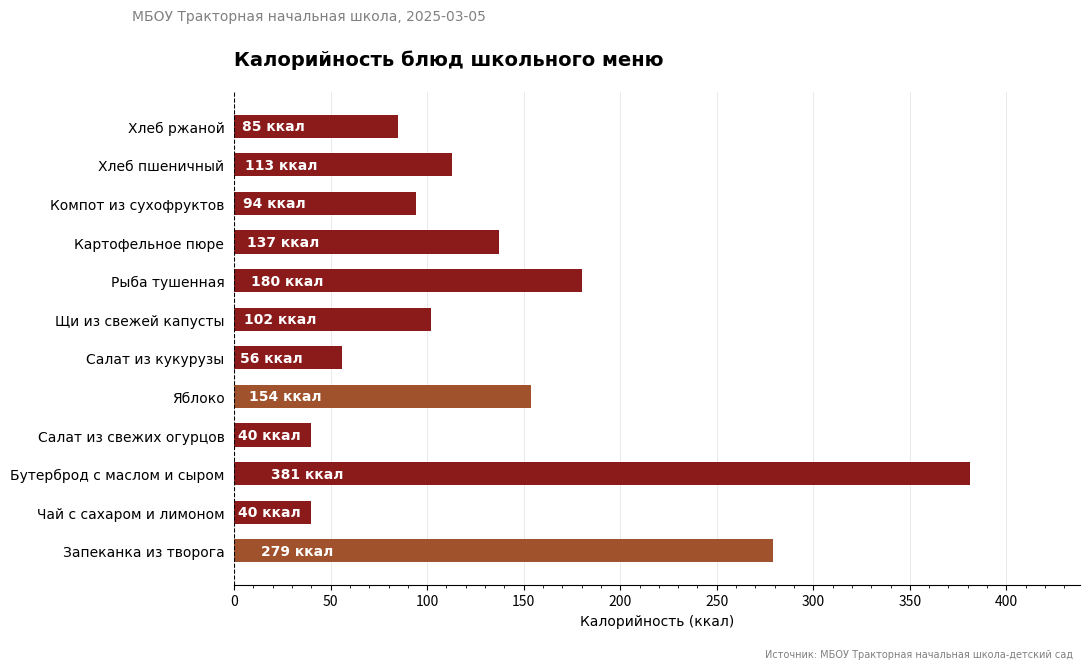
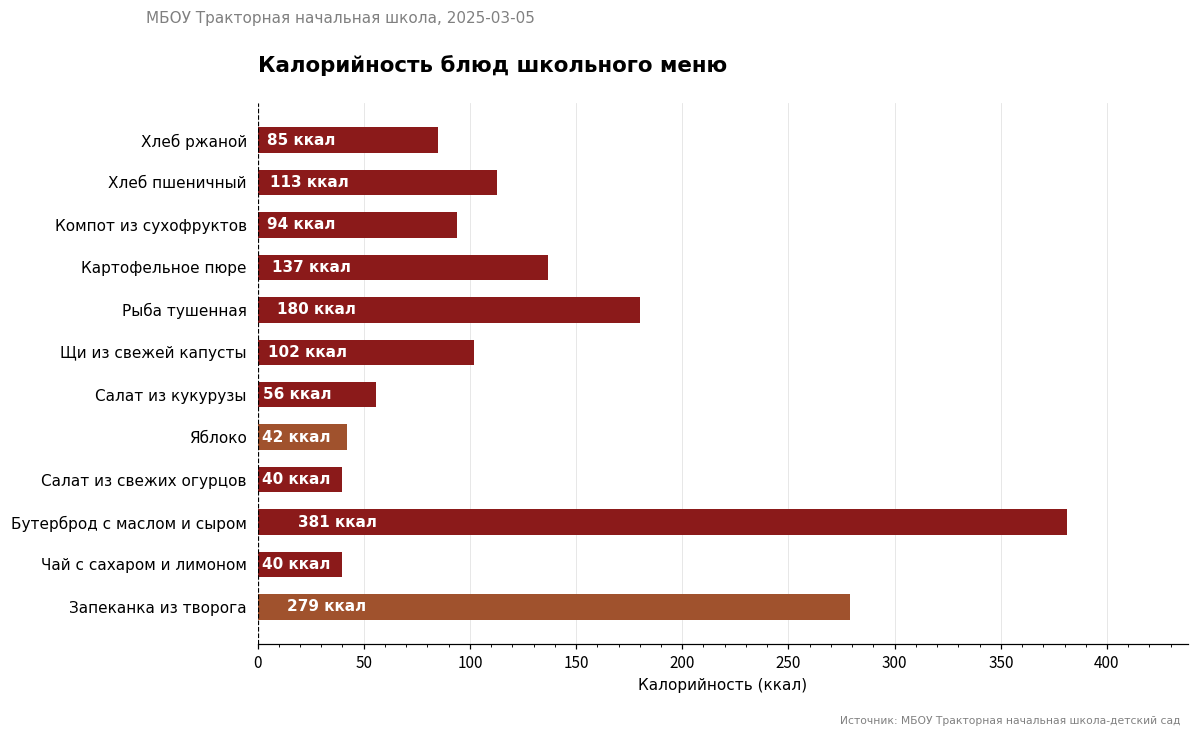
  {
    "Хлеб ржаной": 85,
    "Хлеб пшеничный": 113,
    "Компот из сухофруктов": 94,
    "Картофельное пюре": 137,
    "Рыба тушенная": 180,
    "Щи из свежей капусты": 102,
    "Салат из кукурузы": 56,
-   "Яблоко": 154,
+   "Яблоко": 42,
    "Салат из свежих огурцов": 40,
    "Бутерброд с маслом и сыром": 381,
    "Чай с сахаром и лимоном": 40,
    "Запеканка из творога": 279
  }
